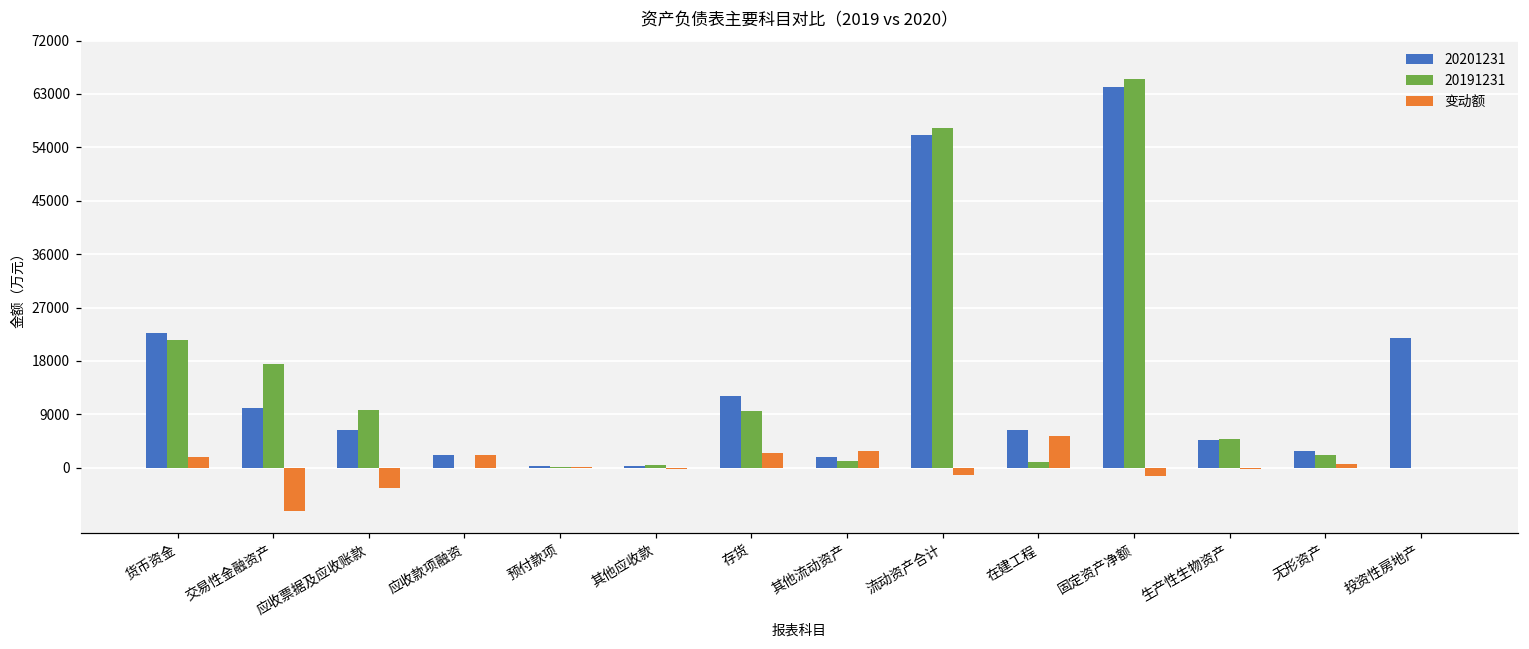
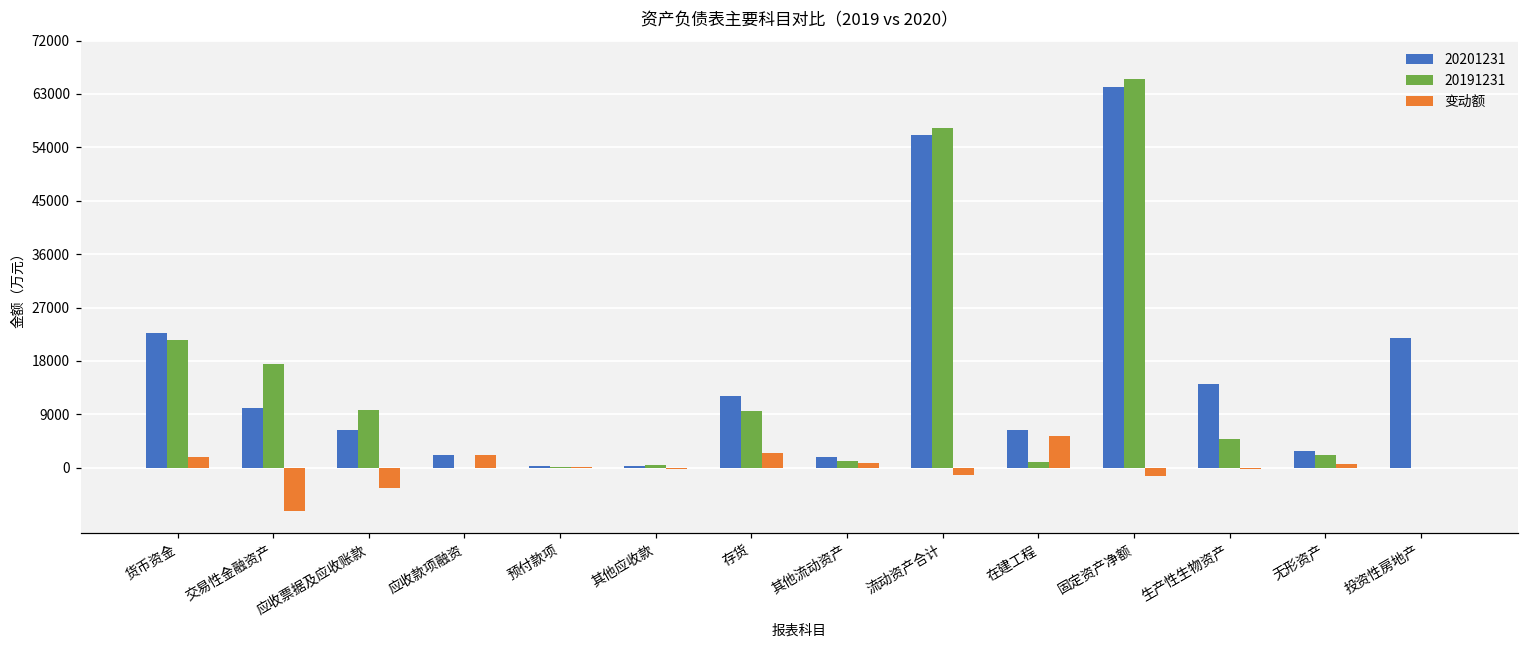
  {
    "20201231": {
      "货币资金": 23000,
      "交易性金融资产": 10000,
      "应收票据及应收账款": 6000,
      "应收款项融资": 2000,
      "存货": 12000,
      "其他流动资产": 2000,
      "流动资产合计": 56000,
      "在建工程": 6000,
      "固定资产净额": 64000,
-     "生产性生物资产": 5000,
+     "生产性生物资产": 14000,
      "无形资产": 3000,
      "投资性房地产": 22000
    },
    "20191231": {
      "货币资金": 22000,
      "交易性金融资产": 17000,
      "应收票据及应收账款": 10000,
      "应收款项融资": 0,
      "其他应收款": 1000,
      "存货": 10000,
      "其他流动资产": 1000,
      "流动资产合计": 57000,
      "在建工程": 1000,
      "固定资产净额": 66000,
      "生产性生物资产": 5000,
      "无形资产": 2000
    },
    "变动额": {
      "货币资金": 2000,
      "交易性金融资产": -7000,
      "应收票据及应收账款": -3000,
      "应收款项融资": 2000,
      "存货": 2000,
-     "其他流动资产": 3000,
+     "其他流动资产": 1000,
      "流动资产合计": -1000,
      "在建工程": 5000,
      "固定资产净额": -1000,
      "无形资产": 1000
    }
  }
